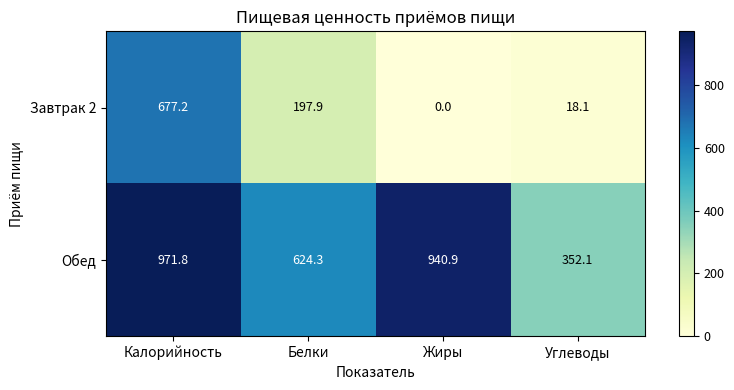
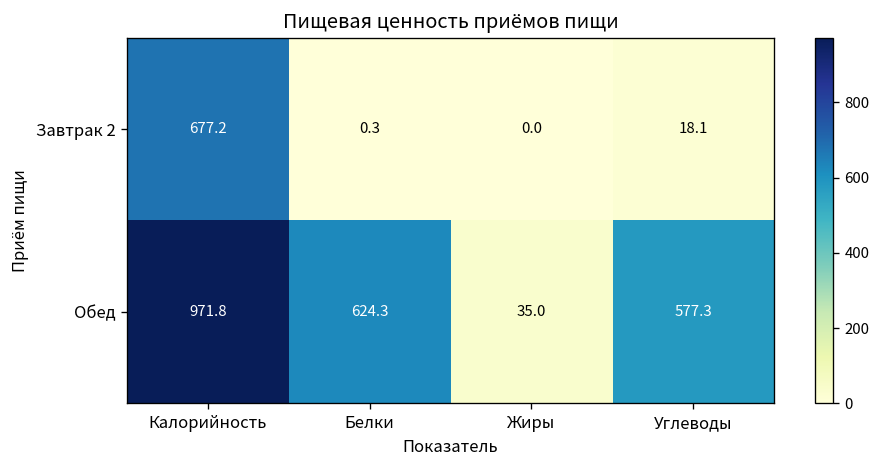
  {
    "Завтрак 2": {
      "Калорийность": 677.2,
-     "Белки": 197.9,
+     "Белки": 0.3,
      "Жиры": 0.0,
      "Углеводы": 18.1
    },
    "Обед": {
      "Калорийность": 971.8,
      "Белки": 624.3,
-     "Жиры": 940.9,
-     "Углеводы": 352.1
+     "Жиры": 35.0,
+     "Углеводы": 577.3
    }
  }
